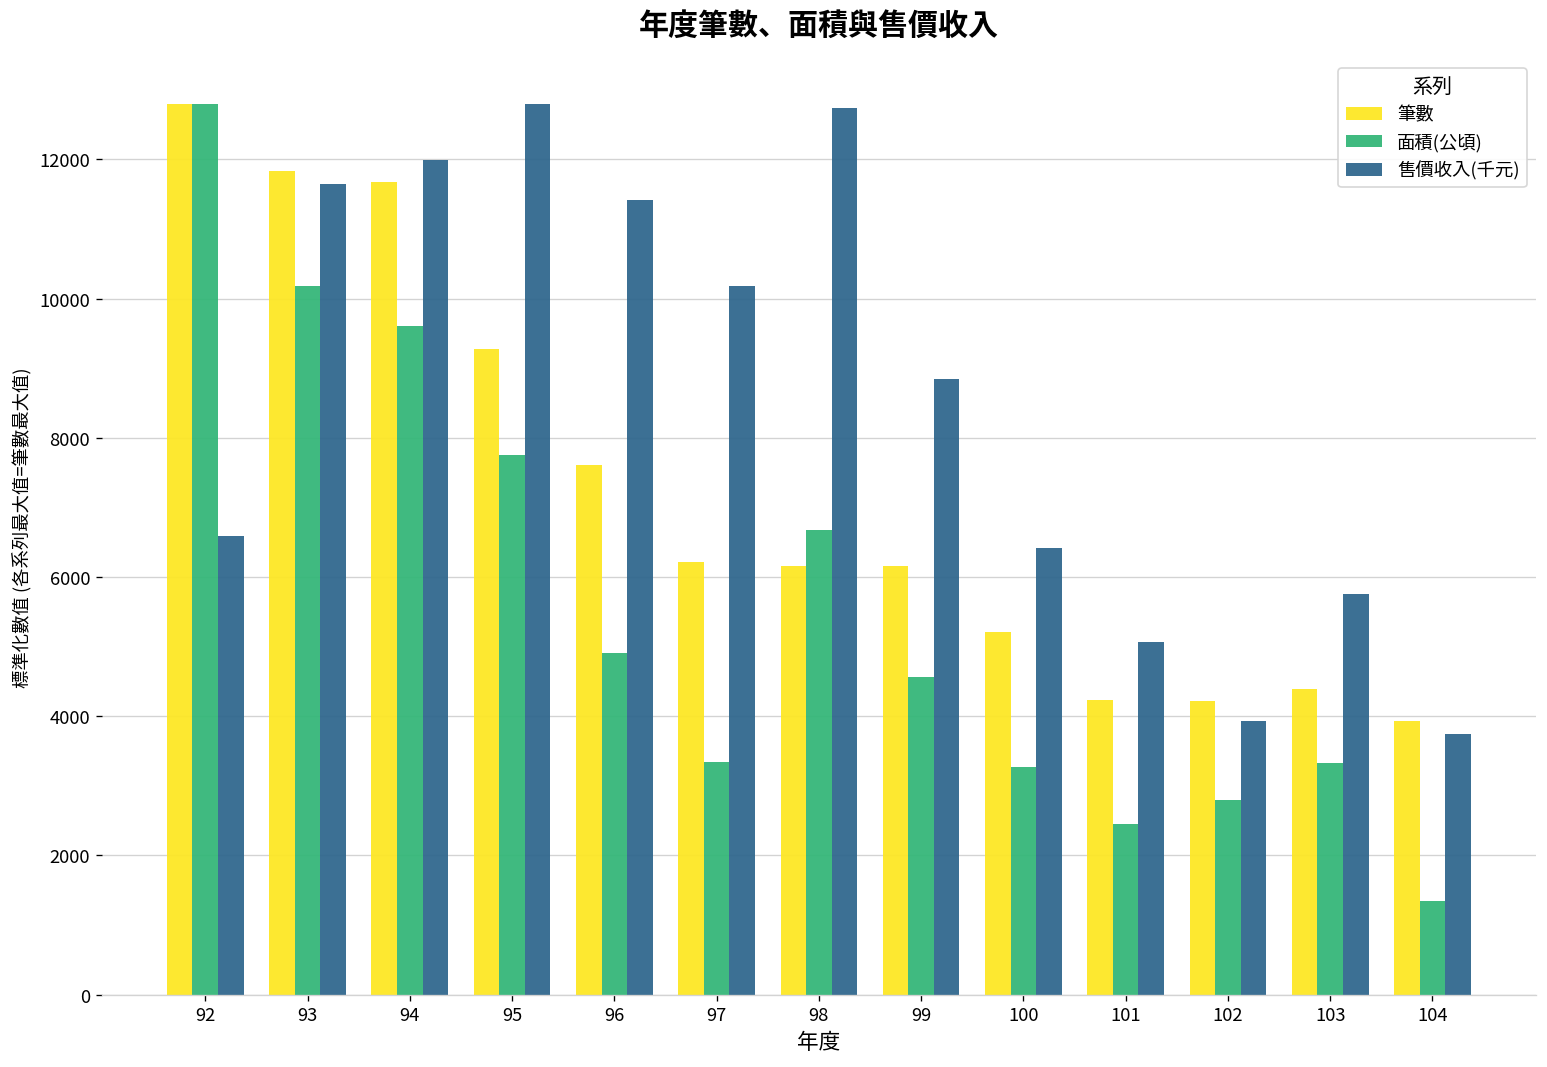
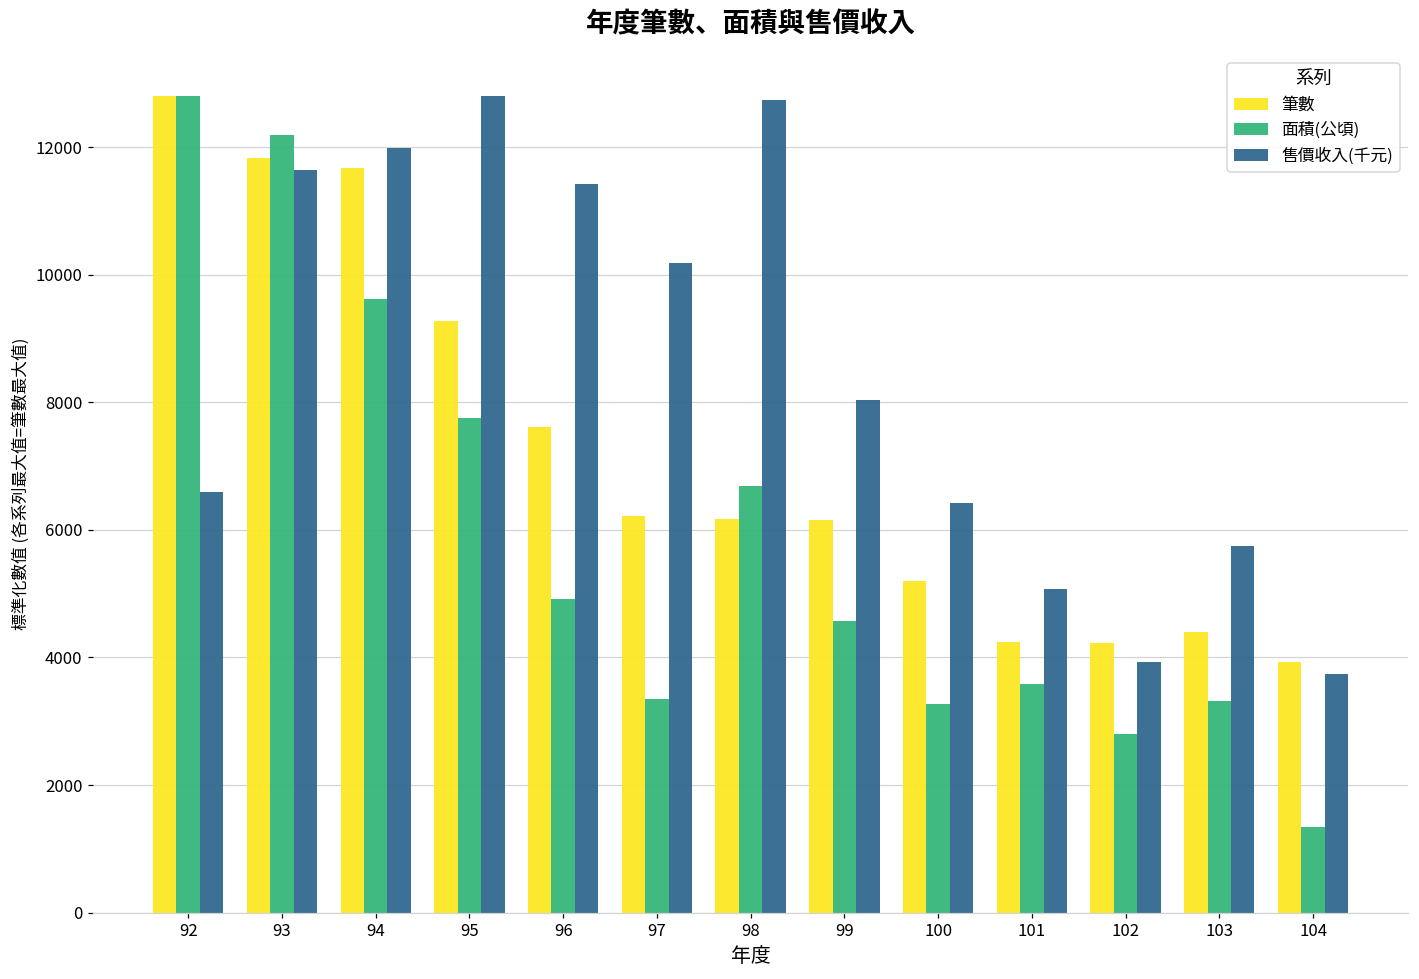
  {
    "筆數": {
      "92": 12800,
      "93": 11800,
      "94": 11700,
      "95": 9300,
      "96": 7600,
      "97": 6200,
      "98": 6200,
      "99": 6200,
      "100": 5200,
      "101": 4200,
      "102": 4200,
      "103": 4400,
      "104": 3900
    },
    "面積(公頃)": {
      "92": 12800,
-     "93": 10200,
+     "93": 12200,
      "94": 9600,
      "95": 7800,
      "96": 4900,
      "97": 3300,
      "98": 6700,
      "99": 4600,
      "100": 3300,
-     "101": 2500,
+     "101": 3600,
      "102": 2800,
      "103": 3300,
      "104": 1300
    },
    "售價收入(千元)": {
      "92": 6600,
      "93": 11600,
      "94": 12000,
      "95": 12800,
      "96": 11400,
      "97": 10200,
      "98": 12700,
-     "99": 8800,
+     "99": 8000,
      "100": 6400,
      "101": 5100,
      "102": 3900,
      "103": 5800,
      "104": 3700
    }
  }
